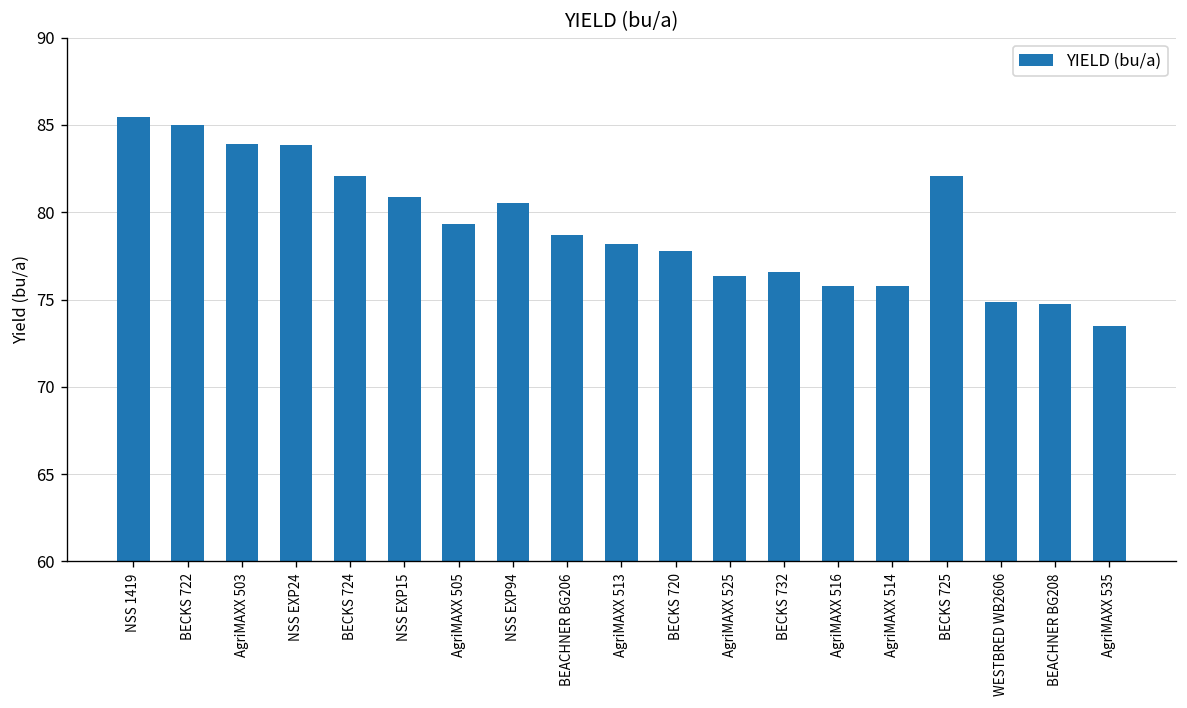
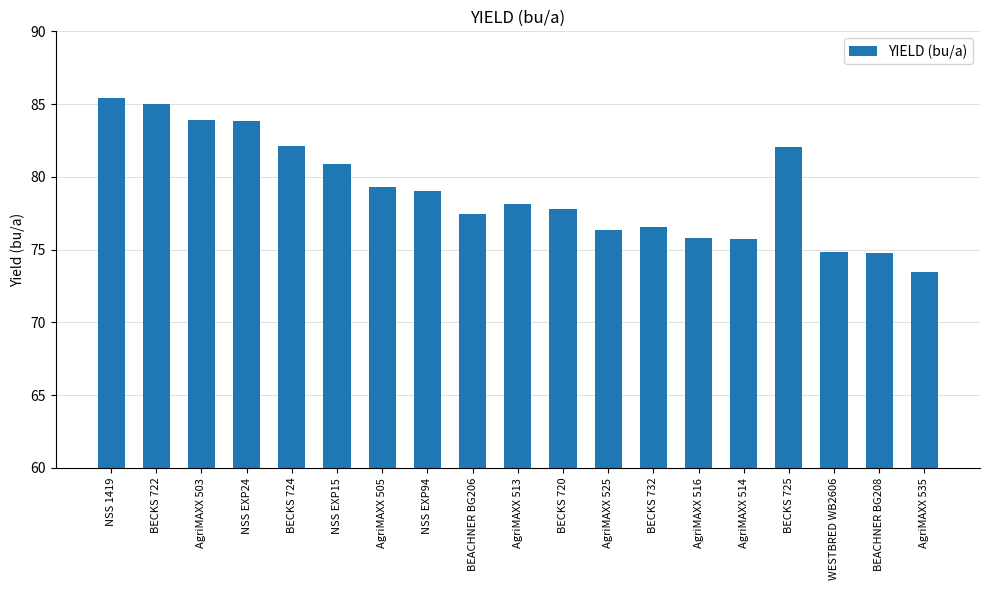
  {
    "NSS 1419": 85.4,
    "BECKS 722": 85.0,
    "AgriMAXX 503": 83.9,
    "NSS EXP24": 83.8,
    "BECKS 724": 82.1,
    "NSS EXP15": 80.9,
    "AgriMAXX 505": 79.3,
-   "NSS EXP94": 80.5,
-   "BEACHNER BG206": 78.7,
+   "NSS EXP94": 79.1,
+   "BEACHNER BG206": 77.5,
    "AgriMAXX 513": 78.2,
    "BECKS 720": 77.8,
    "AgriMAXX 525": 76.3,
    "BECKS 732": 76.6,
    "AgriMAXX 516": 75.8,
    "AgriMAXX 514": 75.8,
    "BECKS 725": 82.1,
    "WESTBRED WB2606": 74.9,
    "BEACHNER BG208": 74.8,
    "AgriMAXX 535": 73.5
  }
